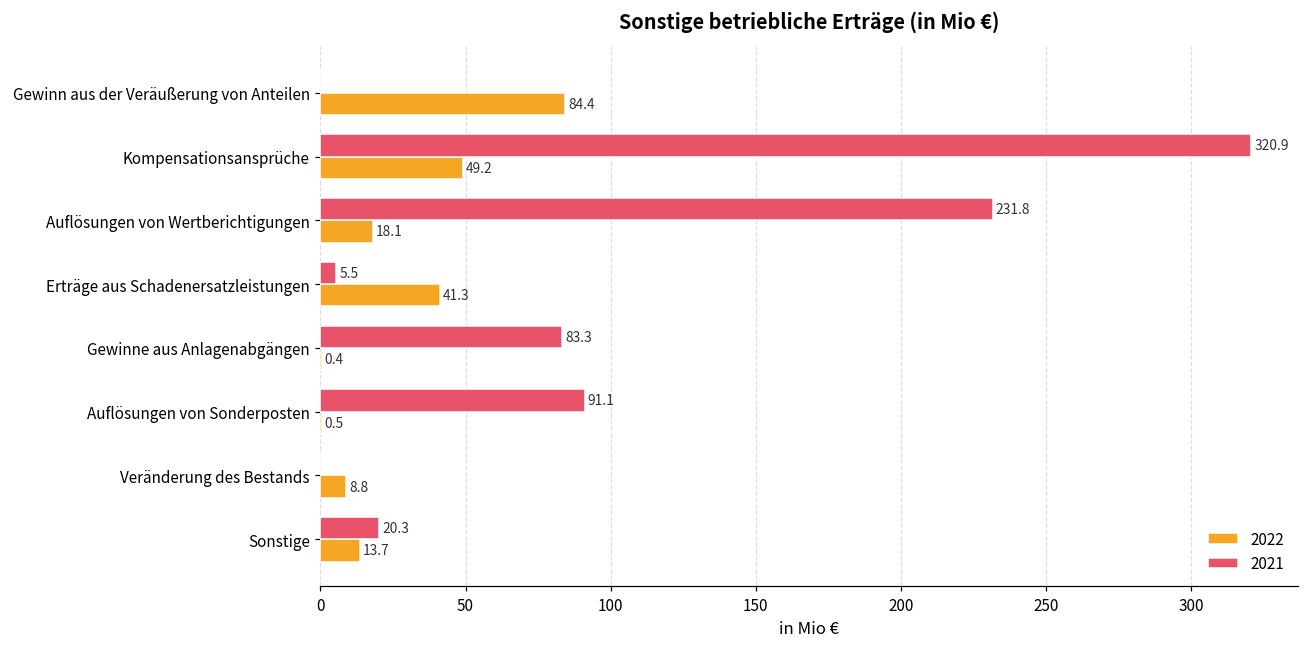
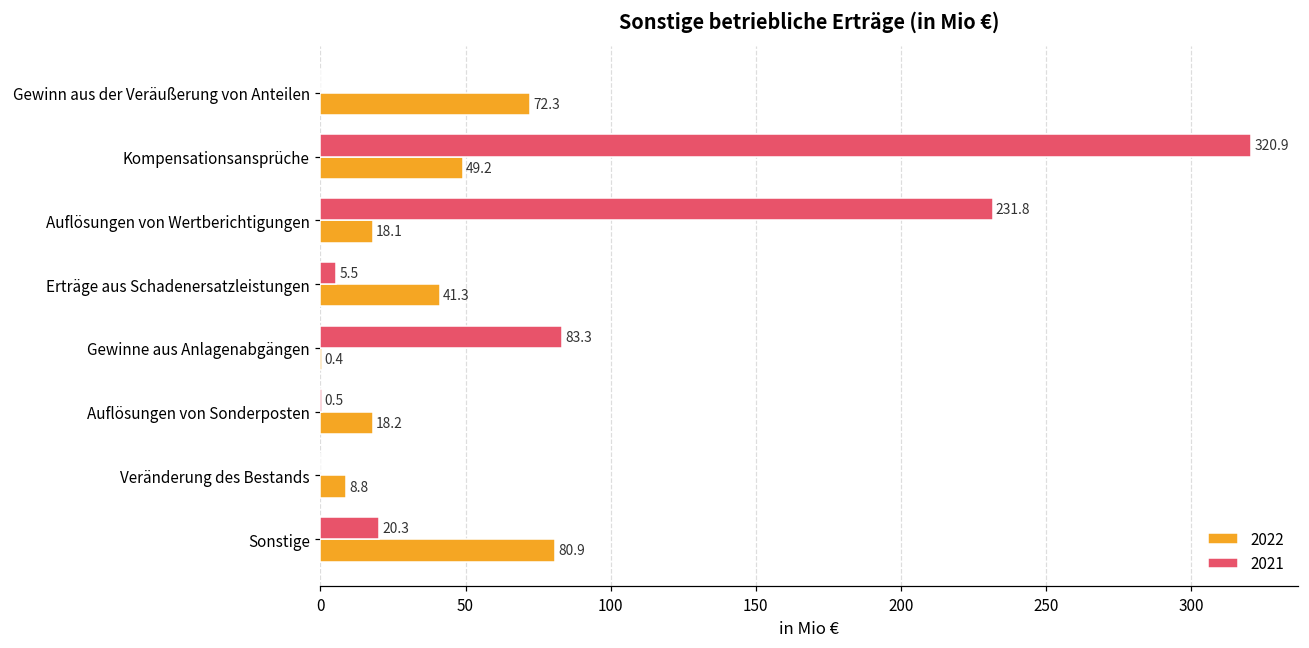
  {
    "2022": {
-     "Gewinn aus der Veräußerung von Anteilen": 84.4,
+     "Gewinn aus der Veräußerung von Anteilen": 72.3,
      "Kompensationsansprüche": 49.2,
      "Auflösungen von Wertberichtigungen": 18.1,
      "Erträge aus Schadenersatzleistungen": 41.3,
      "Gewinne aus Anlagenabgängen": 0.4,
-     "Auflösungen von Sonderposten": 0.5,
+     "Auflösungen von Sonderposten": 18.2,
      "Veränderung des Bestands": 8.8,
-     "Sonstige": 13.7
+     "Sonstige": 80.9
    },
    "2021": {
      "Kompensationsansprüche": 320.9,
      "Auflösungen von Wertberichtigungen": 231.8,
      "Erträge aus Schadenersatzleistungen": 5.5,
      "Gewinne aus Anlagenabgängen": 83.3,
-     "Auflösungen von Sonderposten": 91.1,
+     "Auflösungen von Sonderposten": 0.5,
      "Sonstige": 20.3
    }
  }
